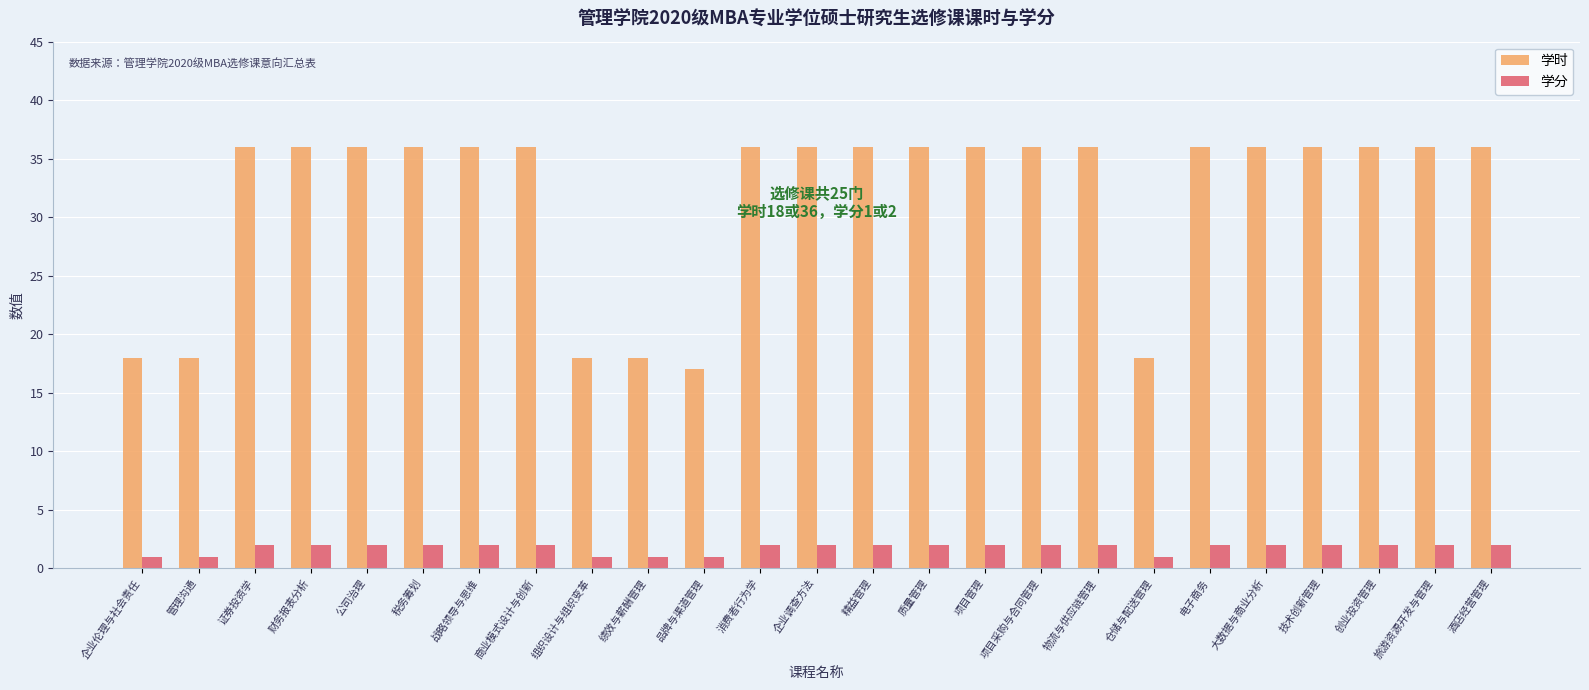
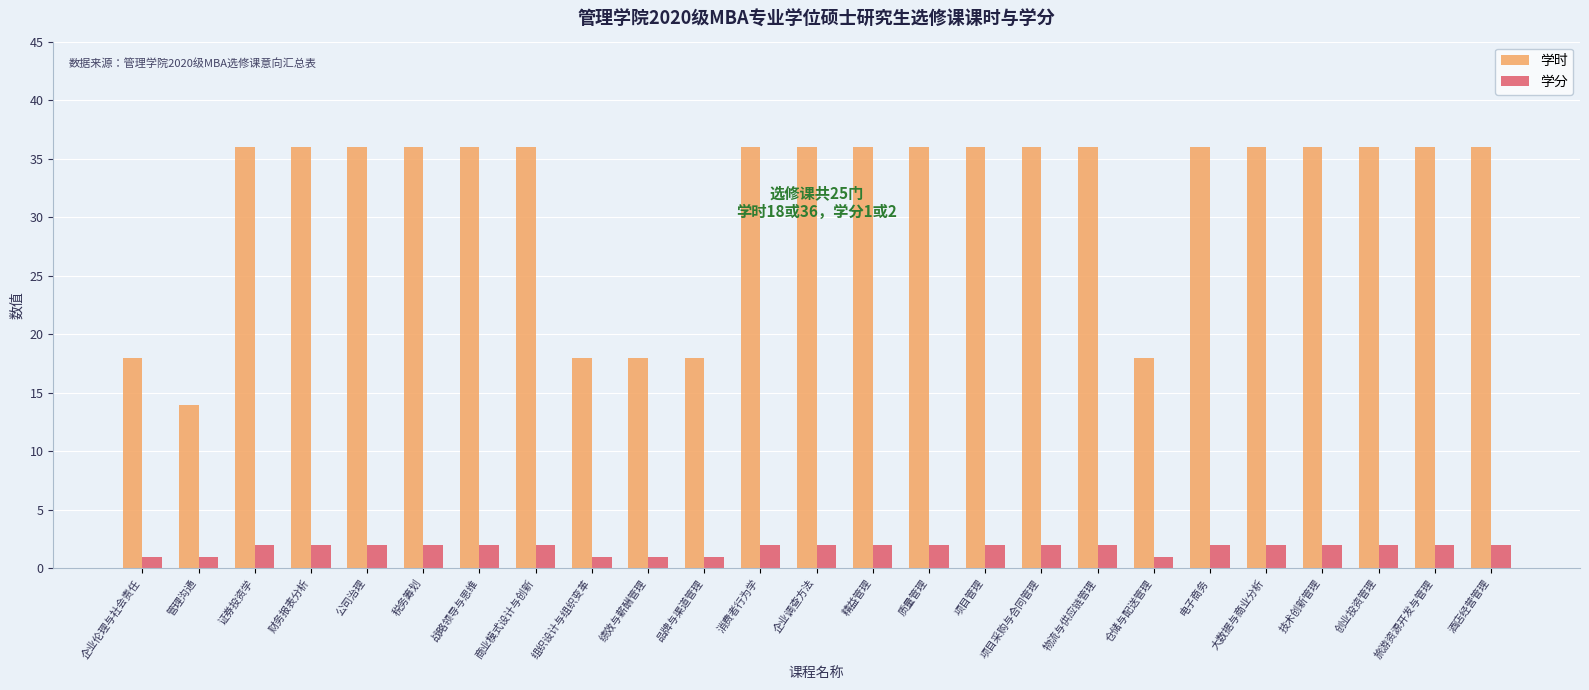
  {
    "学时": {
      "企业伦理与社会责任": 18,
-     "管理沟通": 18,
+     "管理沟通": 14,
      "证券投资学": 36,
      "财务报表分析": 36,
      "公司治理": 36,
      "税务筹划": 36,
      "战略领导与思维": 36,
      "商业模式设计与创新": 36,
      "组织设计与组织变革": 18,
      "绩效与薪酬管理": 18,
-     "品牌与渠道管理": 17,
+     "品牌与渠道管理": 18,
      "消费者行为学": 36,
      "企业调查方法": 36,
      "精益管理": 36,
      "质量管理": 36,
      "项目管理": 36,
      "项目采购与合同管理": 36,
      "物流与供应链管理": 36,
      "仓储与配送管理": 18,
      "电子商务": 36,
      "大数据与商业分析": 36,
      "技术创新管理": 36,
      "创业投资管理": 36,
      "旅游资源开发与管理": 36,
      "酒店经营管理": 36
    },
    "学分": {
      "企业伦理与社会责任": 1,
      "管理沟通": 1,
      "证券投资学": 2,
      "财务报表分析": 2,
      "公司治理": 2,
      "税务筹划": 2,
      "战略领导与思维": 2,
      "商业模式设计与创新": 2,
      "组织设计与组织变革": 1,
      "绩效与薪酬管理": 1,
      "品牌与渠道管理": 1,
      "消费者行为学": 2,
      "企业调查方法": 2,
      "精益管理": 2,
      "质量管理": 2,
      "项目管理": 2,
      "项目采购与合同管理": 2,
      "物流与供应链管理": 2,
      "仓储与配送管理": 1,
      "电子商务": 2,
      "大数据与商业分析": 2,
      "技术创新管理": 2,
      "创业投资管理": 2,
      "旅游资源开发与管理": 2,
      "酒店经营管理": 2
    }
  }
